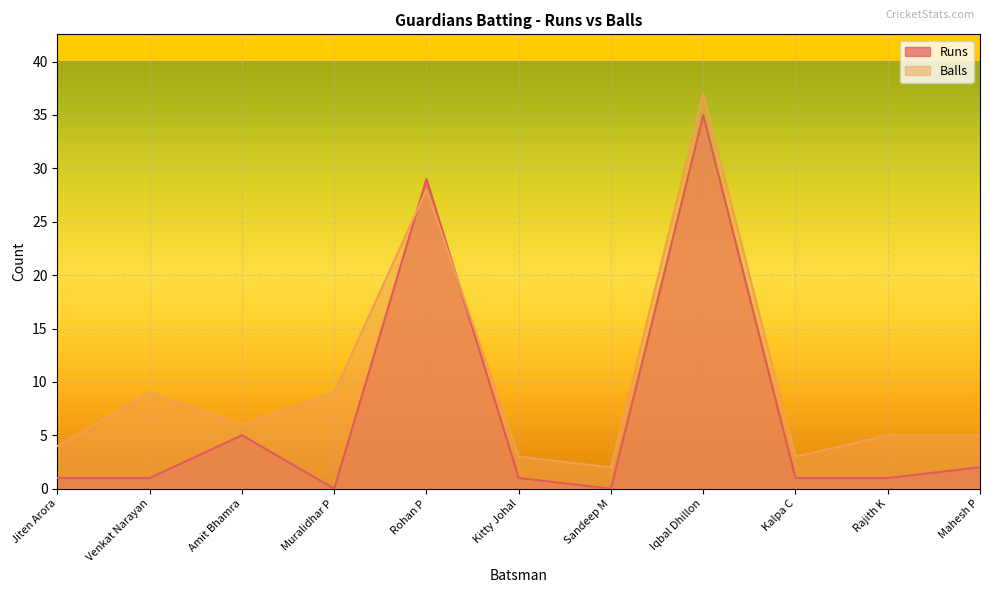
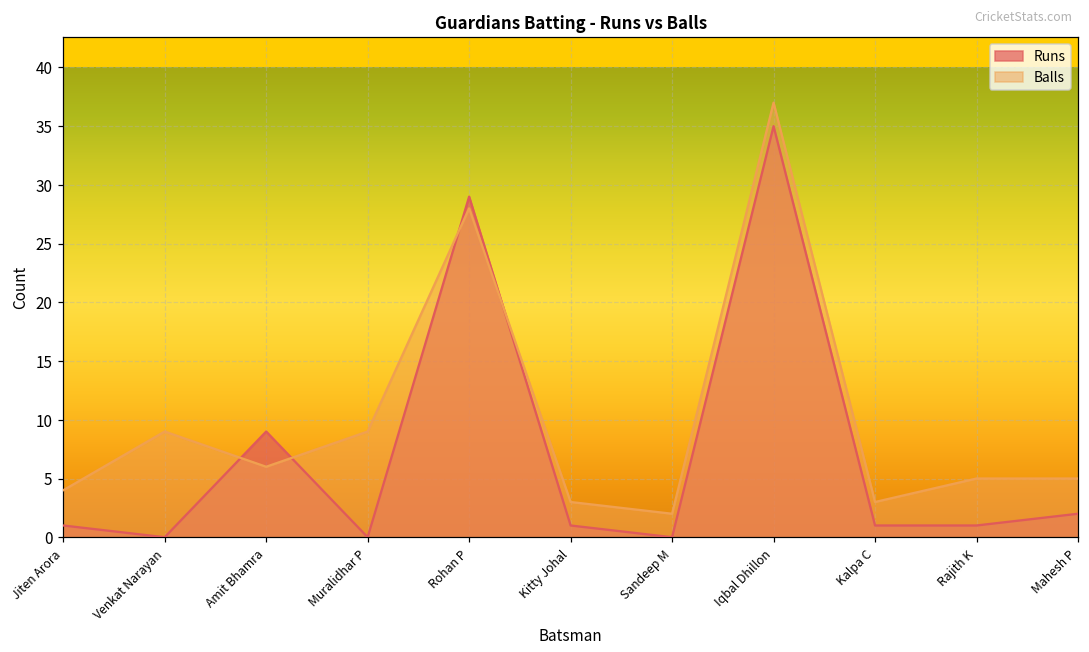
  {
    "Runs": {
      "Jiten Arora": 1,
-     "Venkat Narayan": 1,
-     "Amit Bhamra": 5,
+     "Venkat Narayan": 0,
+     "Amit Bhamra": 9,
      "Muralidhar P": 0,
      "Rohan P": 29,
      "Kitty Johal": 1,
      "Sandeep M": 0,
      "Iqbal Dhillon": 35,
      "Kalpa C": 1,
      "Rajith K": 1,
      "Mahesh P": 2
    },
    "Balls": {
      "Jiten Arora": 4,
      "Venkat Narayan": 9,
      "Amit Bhamra": 6,
      "Muralidhar P": 9,
      "Rohan P": 28,
      "Kitty Johal": 3,
      "Sandeep M": 2,
      "Iqbal Dhillon": 37,
      "Kalpa C": 3,
      "Rajith K": 5,
      "Mahesh P": 5
    }
  }
